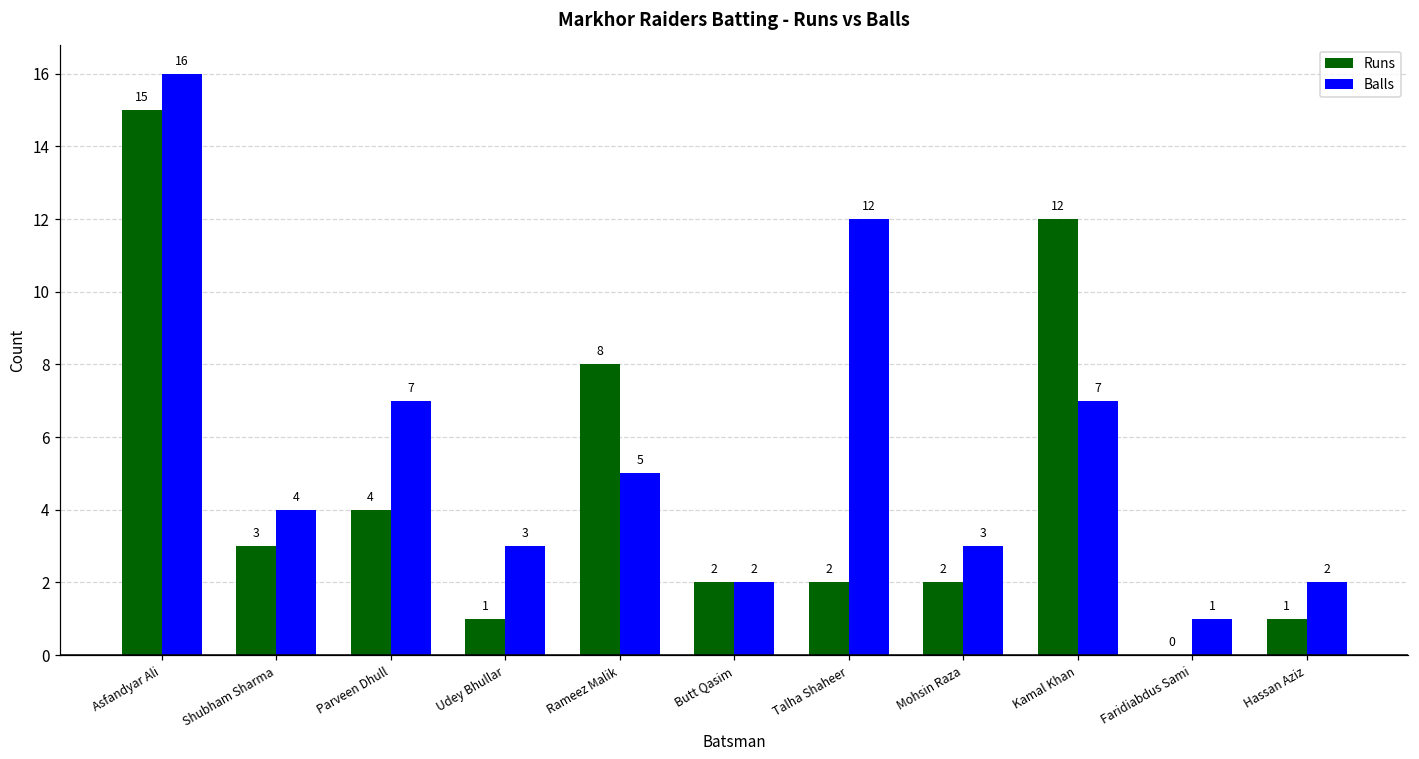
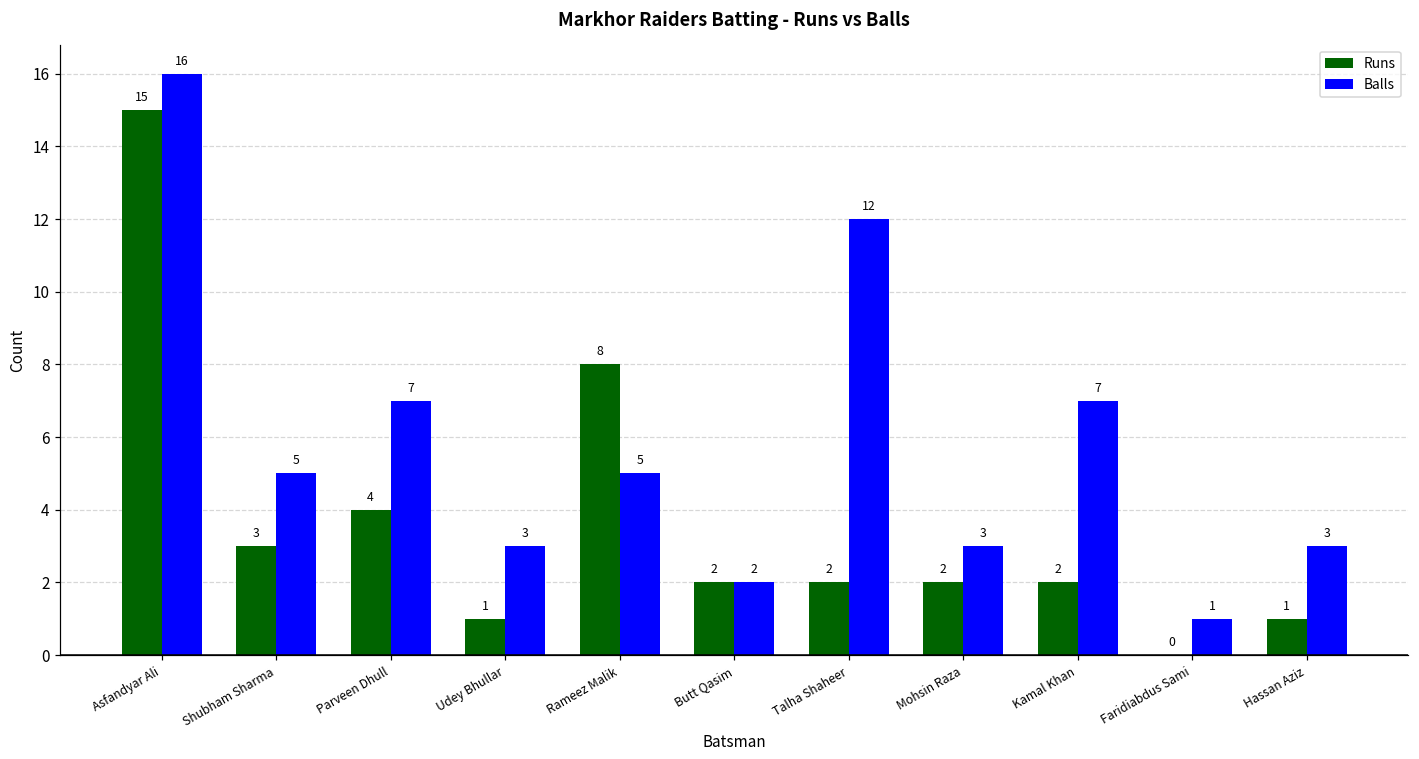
  {
    "Runs": {
      "Asfandyar Ali": 15,
      "Shubham Sharma": 3,
      "Parveen Dhull": 4,
      "Udey Bhullar": 1,
      "Rameez Malik": 8,
      "Butt Qasim": 2,
      "Talha Shaheer": 2,
      "Mohsin Raza": 2,
-     "Kamal Khan": 12,
+     "Kamal Khan": 2,
      "Faridiabdus Sami": 0,
      "Hassan Aziz": 1
    },
    "Balls": {
      "Asfandyar Ali": 16,
-     "Shubham Sharma": 4,
+     "Shubham Sharma": 5,
      "Parveen Dhull": 7,
      "Udey Bhullar": 3,
      "Rameez Malik": 5,
      "Butt Qasim": 2,
      "Talha Shaheer": 12,
      "Mohsin Raza": 3,
      "Kamal Khan": 7,
      "Faridiabdus Sami": 1,
-     "Hassan Aziz": 2
+     "Hassan Aziz": 3
    }
  }
